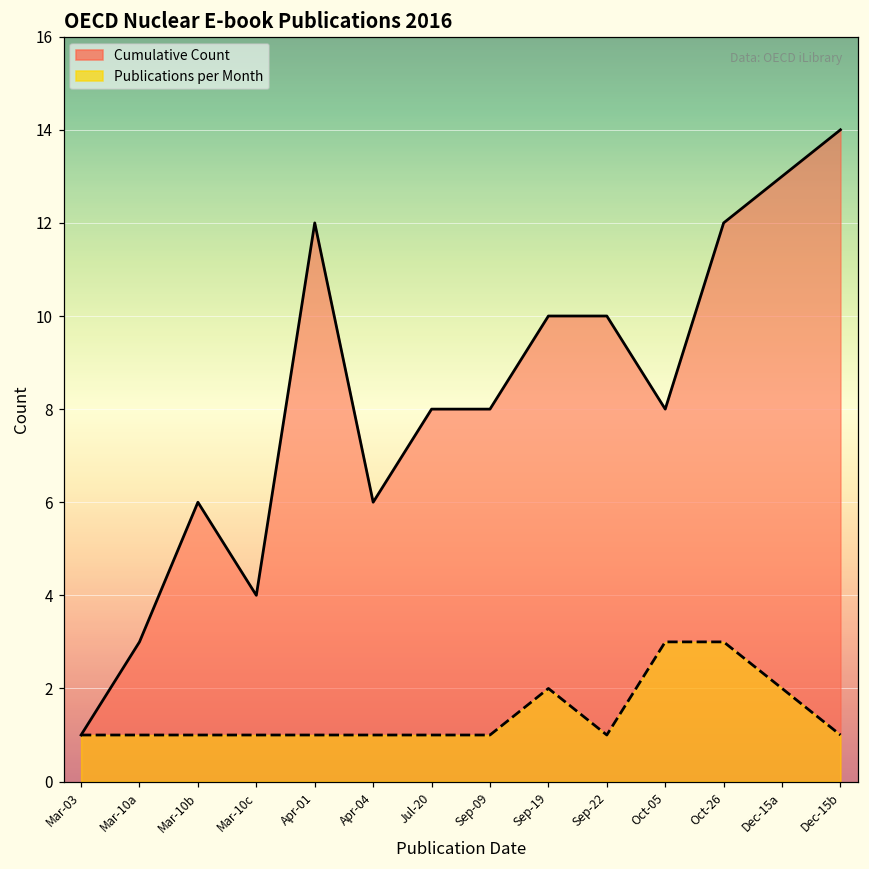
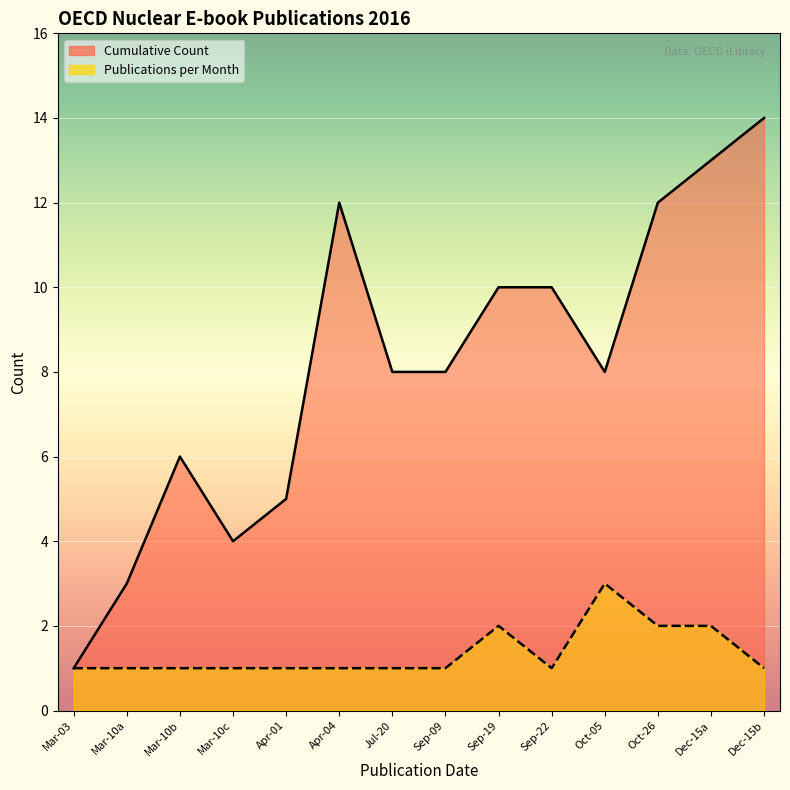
  {
    "Cumulative Count": {
      "Mar-10a": 3,
      "Mar-10b": 6,
      "Mar-10c": 4,
-     "Apr-01": 12,
-     "Apr-04": 6,
+     "Apr-01": 5,
+     "Apr-04": 12,
      "Jul-20": 8,
      "Sep-09": 8,
      "Sep-19": 10,
      "Sep-22": 10,
      "Oct-05": 8,
      "Oct-26": 12,
      "Dec-15a": 13,
      "Dec-15b": 14
    },
    "Publications per Month": {
      "Mar-10a": 1,
      "Mar-10b": 1,
      "Mar-10c": 1,
      "Apr-01": 1,
      "Apr-04": 1,
      "Jul-20": 1,
      "Sep-09": 1,
      "Sep-19": 2,
      "Sep-22": 1,
      "Oct-05": 3,
-     "Oct-26": 3,
+     "Oct-26": 2,
      "Dec-15a": 2,
      "Dec-15b": 1
    }
  }
